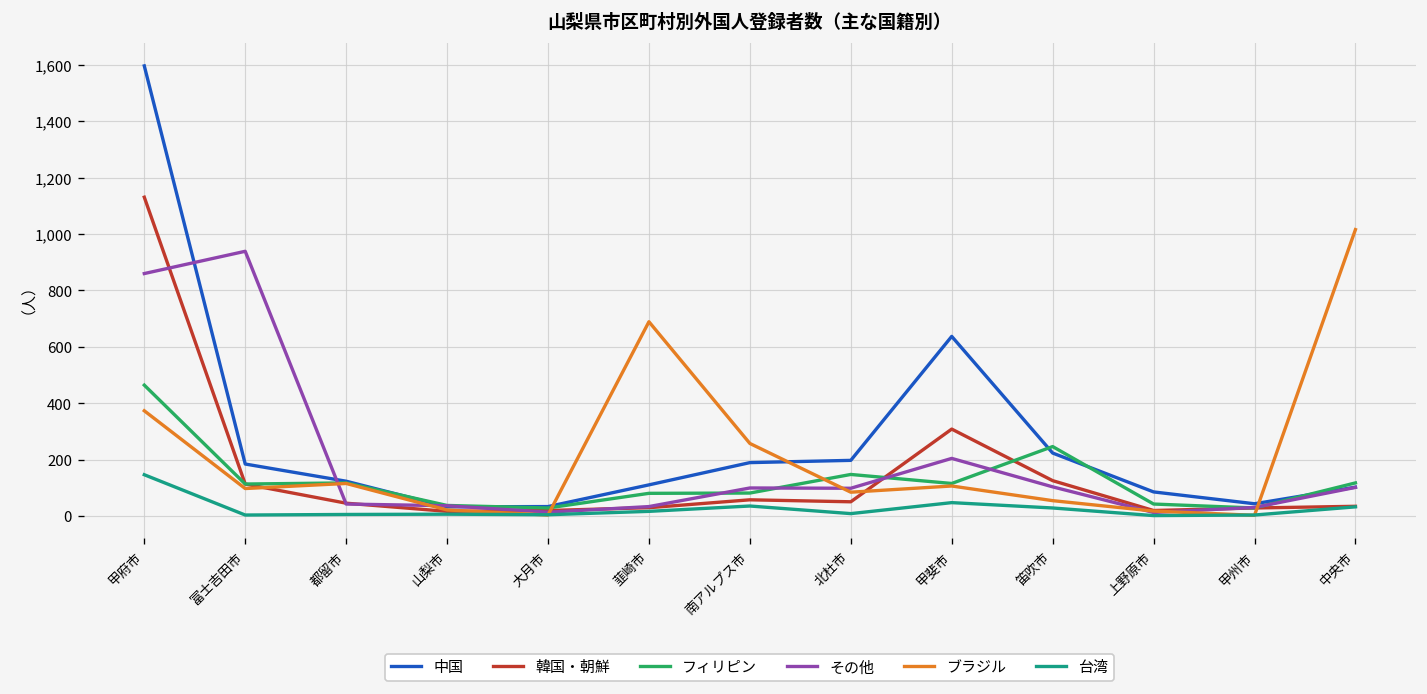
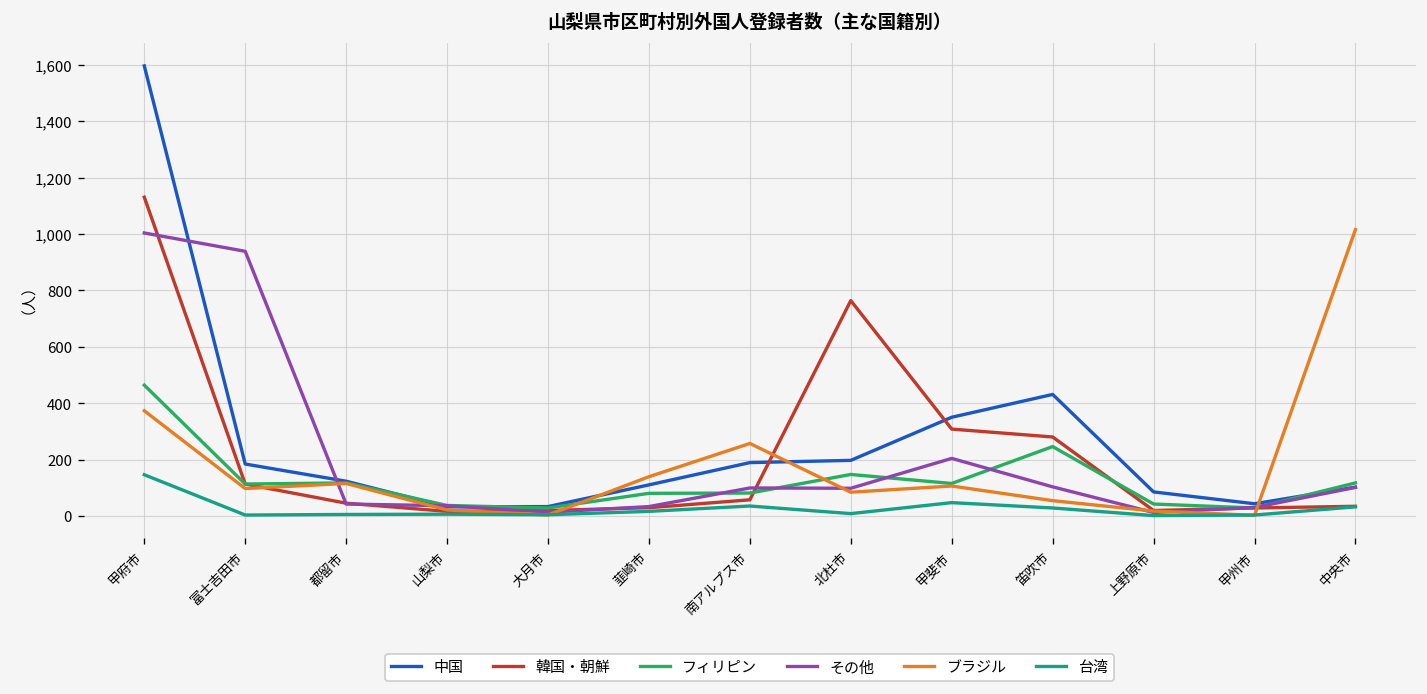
  {
    "中国": {
      "甲府市": "1,600",
      "富士吉田市": "180",
      "韮崎市": "110",
      "南アルプス市": "190",
      "北杜市": "200",
-     "甲斐市": "640",
-     "笛吹市": "220",
+     "甲斐市": "350",
+     "笛吹市": "430",
      "上野原市": "90",
      "甲州市": "40"
    },
    "韓国・朝鮮": {
      "甲府市": "1,130",
      "南アルプス市": "60",
-     "北杜市": "50",
+     "北杜市": "760",
      "甲斐市": "310",
-     "笛吹市": "130"
+     "笛吹市": "280"
    },
    "その他": {
-     "甲府市": "860",
+     "甲府市": "1,000",
      "富士吉田市": "940",
      "南アルプス市": "100",
      "北杜市": "100",
      "甲斐市": "200",
      "笛吹市": "100"
    },
    "ブラジル": {
      "甲府市": "370",
      "富士吉田市": "100",
-     "韮崎市": "690",
+     "韮崎市": "140",
      "南アルプス市": "260",
      "北杜市": "80",
      "笛吹市": "50",
      "中央市": "1,020"
    }
  }
